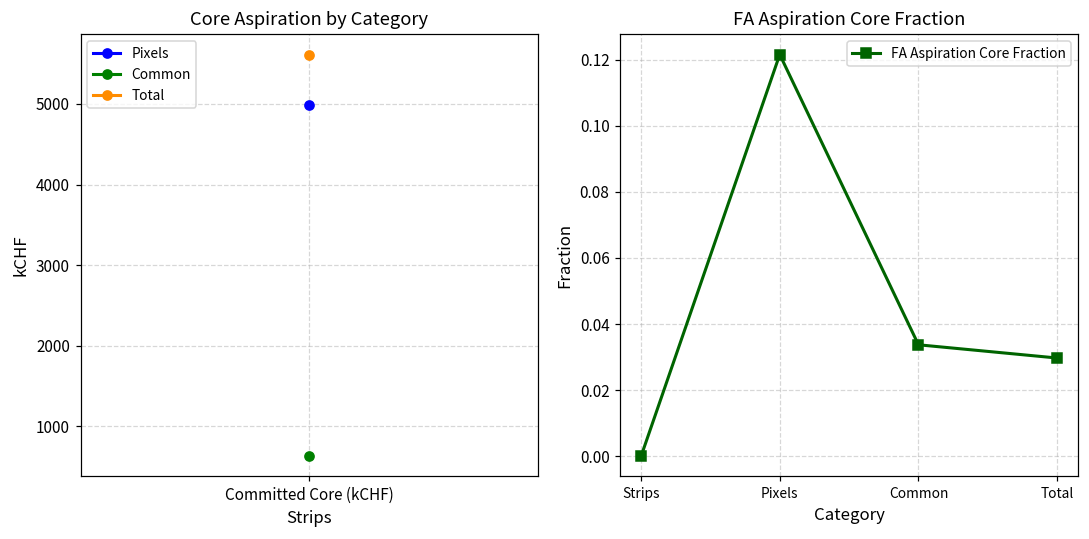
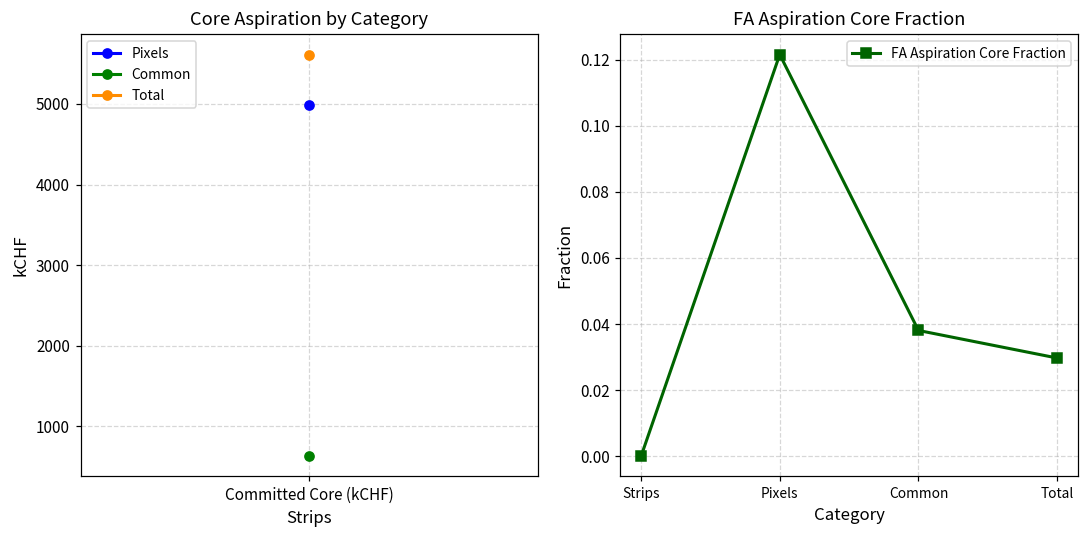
  {
    "Core Aspiration by Category": {
      "Pixels": {
        "Committed Core (kCHF)": 5000
      },
      "Common": {
        "Committed Core (kCHF)": 600
      },
      "Total": {
        "Committed Core (kCHF)": 5600
      }
    },
    "FA Aspiration Core Fraction": {
      "Strips": 0.000,
      "Pixels": 0.121,
-     "Common": 0.034,
+     "Common": 0.038,
      "Total": 0.030
    }
  }
